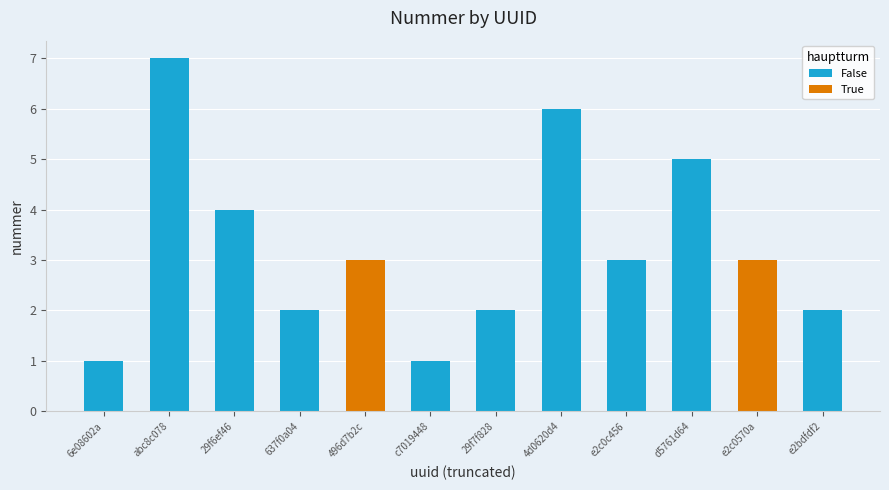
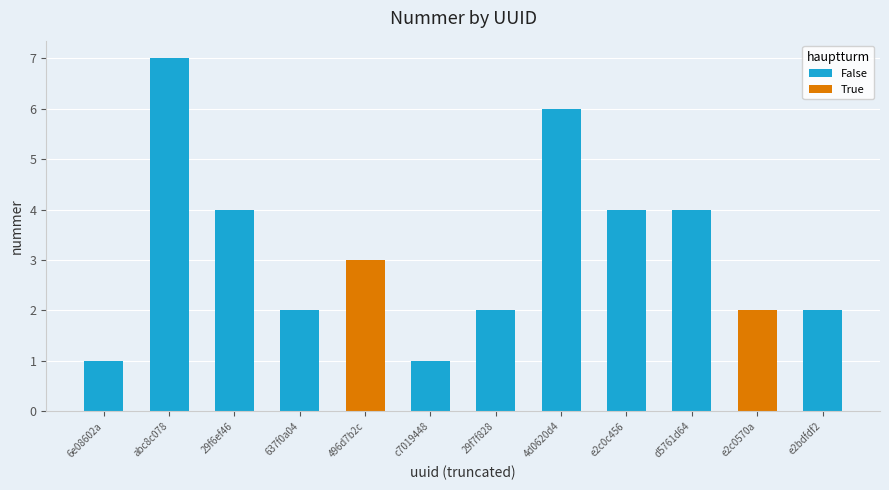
  {
    "False": {
      "6e08602a": 1,
      "abc8c078": 7,
      "29f6ef46": 4,
      "637f0a04": 2,
      "c7019448": 1,
      "29f7f828": 2,
      "4d0620d4": 6,
-     "e2c0c456": 3,
-     "d5761d64": 5,
+     "e2c0c456": 4,
+     "d5761d64": 4,
      "e2bdfdf2": 2
    },
    "True": {
      "496d7b2c": 3,
-     "e2c0570a": 3
+     "e2c0570a": 2
    }
  }
